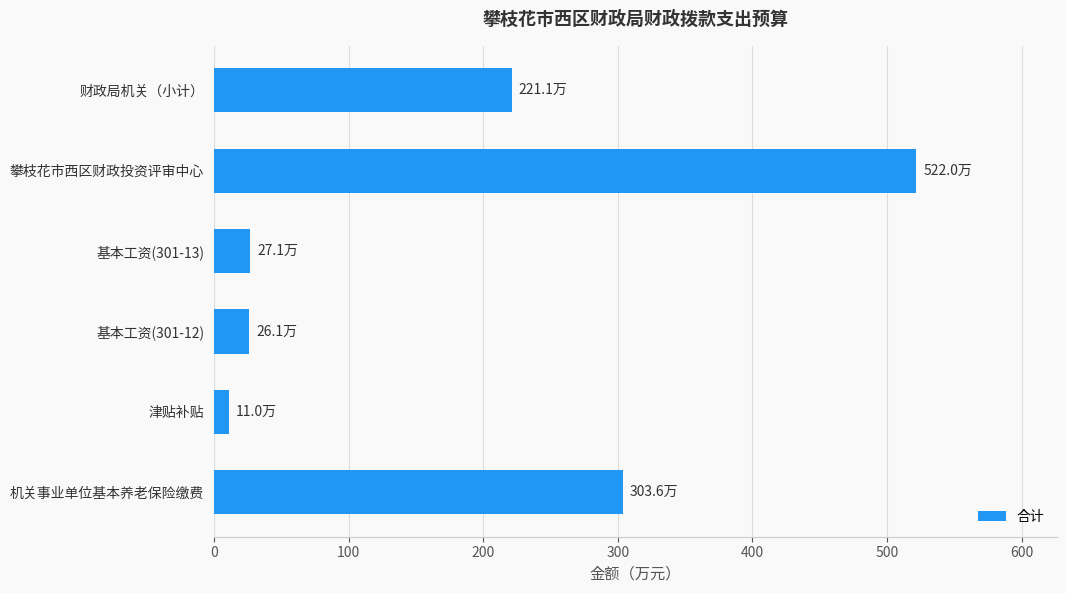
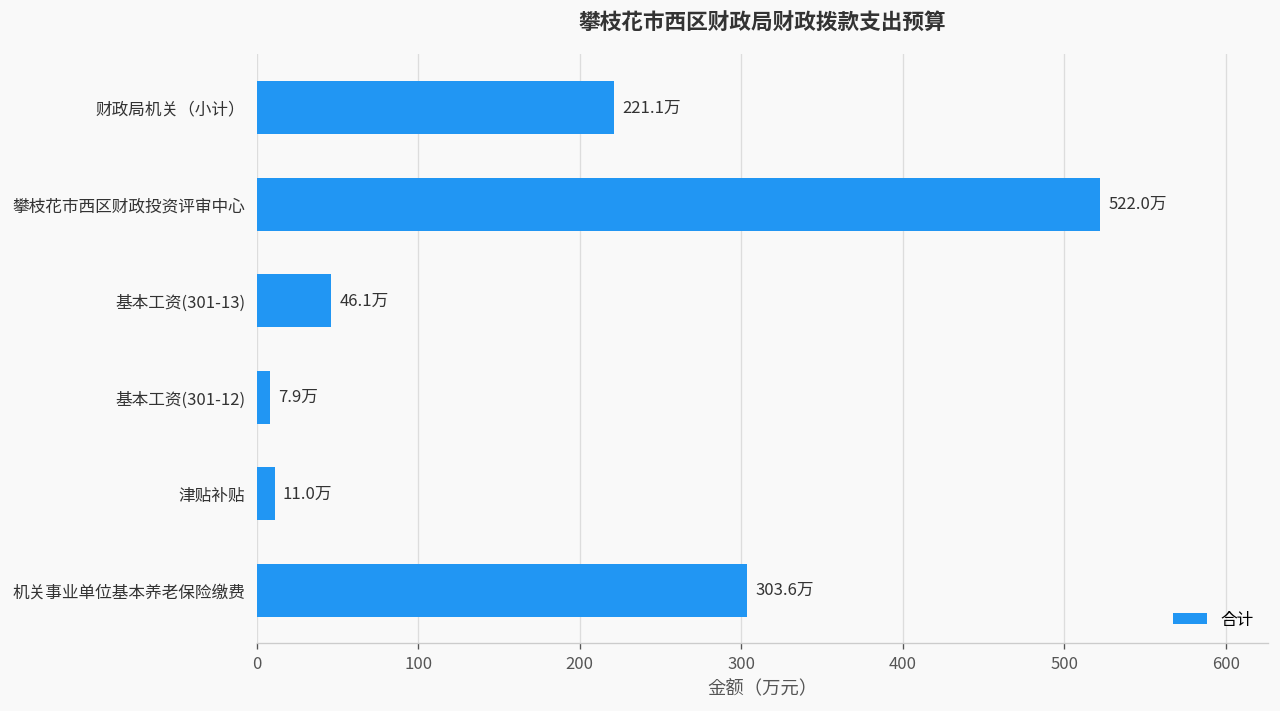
  {
    "财政局机关（小计）": "221.1万",
    "攀枝花市西区财政投资评审中心": "522.0万",
-   "基本工资(301-13)": "27.1万",
-   "基本工资(301-12)": "26.1万",
+   "基本工资(301-13)": "46.1万",
+   "基本工资(301-12)": "7.9万",
    "津贴补贴": "11.0万",
    "机关事业单位基本养老保险缴费": "303.6万"
  }
